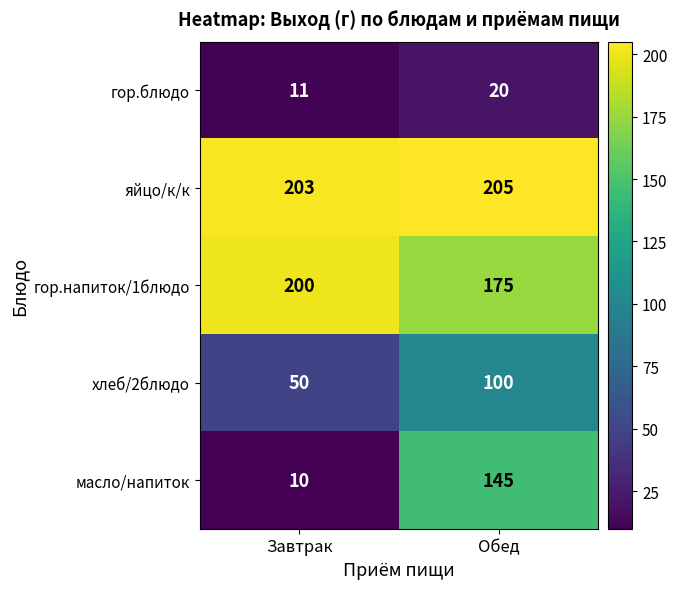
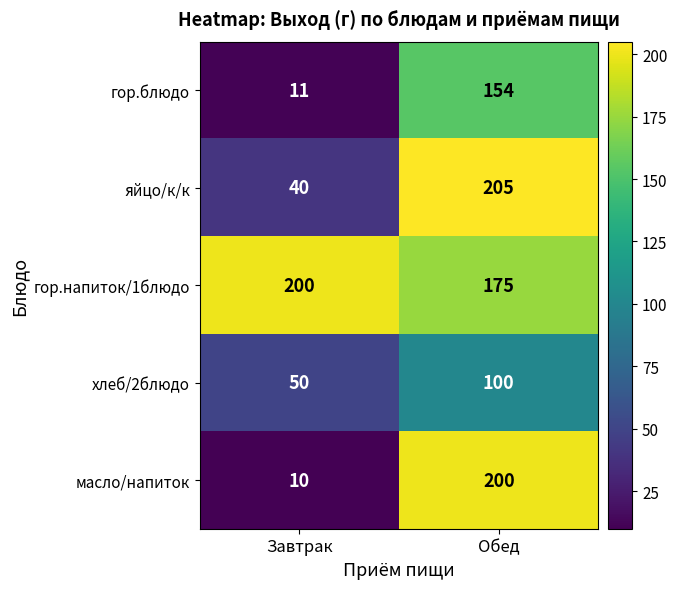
  {
    "гор.блюдо": {
      "Завтрак": 11,
-     "Обед": 20
+     "Обед": 154
    },
    "яйцо/к/к": {
-     "Завтрак": 203,
+     "Завтрак": 40,
      "Обед": 205
    },
    "гор.напиток/1блюдо": {
      "Завтрак": 200,
      "Обед": 175
    },
    "хлеб/2блюдо": {
      "Завтрак": 50,
      "Обед": 100
    },
    "масло/напиток": {
      "Завтрак": 10,
-     "Обед": 145
+     "Обед": 200
    }
  }
